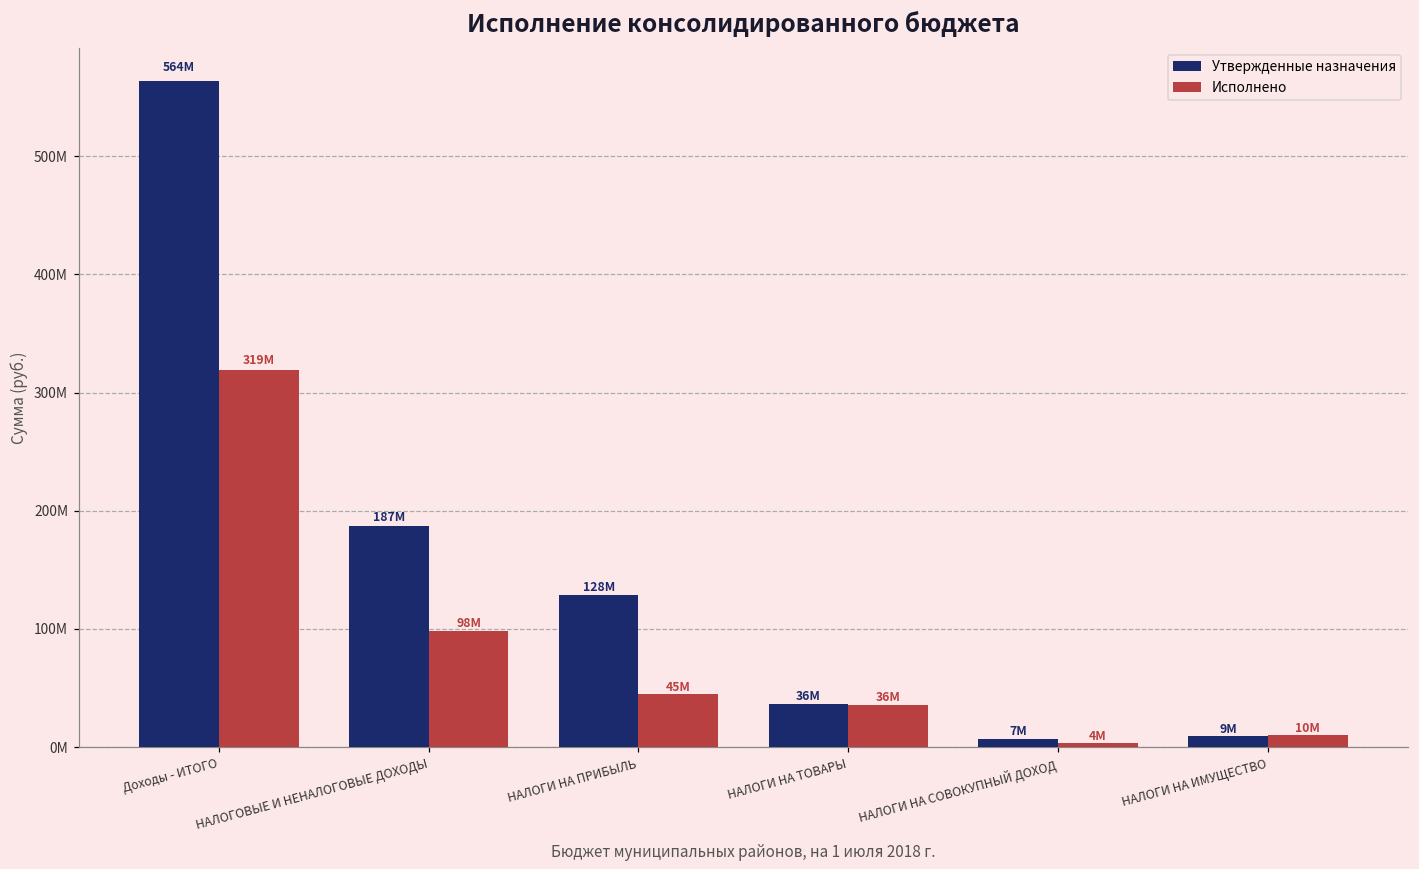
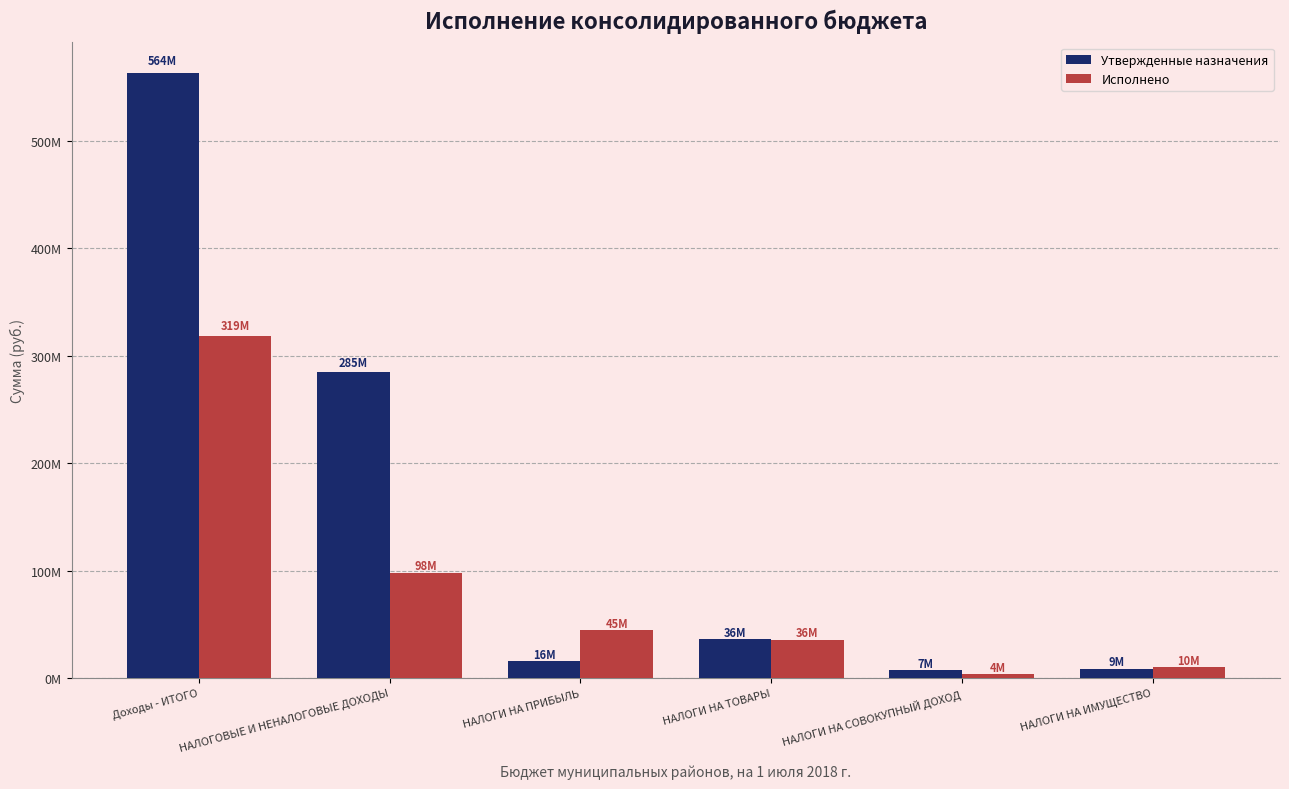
  {
    "Утвержденные назначения": {
      "Доходы - ИТОГО": "564M",
-     "НАЛОГОВЫЕ И НЕНАЛОГОВЫЕ ДОХОДЫ": "187M",
-     "НАЛОГИ НА ПРИБЫЛЬ": "128M",
+     "НАЛОГОВЫЕ И НЕНАЛОГОВЫЕ ДОХОДЫ": "285M",
+     "НАЛОГИ НА ПРИБЫЛЬ": "16M",
      "НАЛОГИ НА ТОВАРЫ": "36M",
      "НАЛОГИ НА СОВОКУПНЫЙ ДОХОД": "7M",
      "НАЛОГИ НА ИМУЩЕСТВО": "9M"
    },
    "Исполнено": {
      "Доходы - ИТОГО": "319M",
      "НАЛОГОВЫЕ И НЕНАЛОГОВЫЕ ДОХОДЫ": "98M",
      "НАЛОГИ НА ПРИБЫЛЬ": "45M",
      "НАЛОГИ НА ТОВАРЫ": "36M",
      "НАЛОГИ НА СОВОКУПНЫЙ ДОХОД": "4M",
      "НАЛОГИ НА ИМУЩЕСТВО": "10M"
    }
  }
